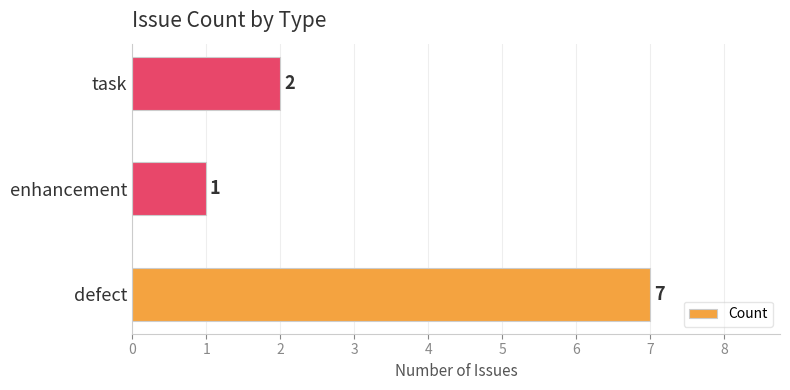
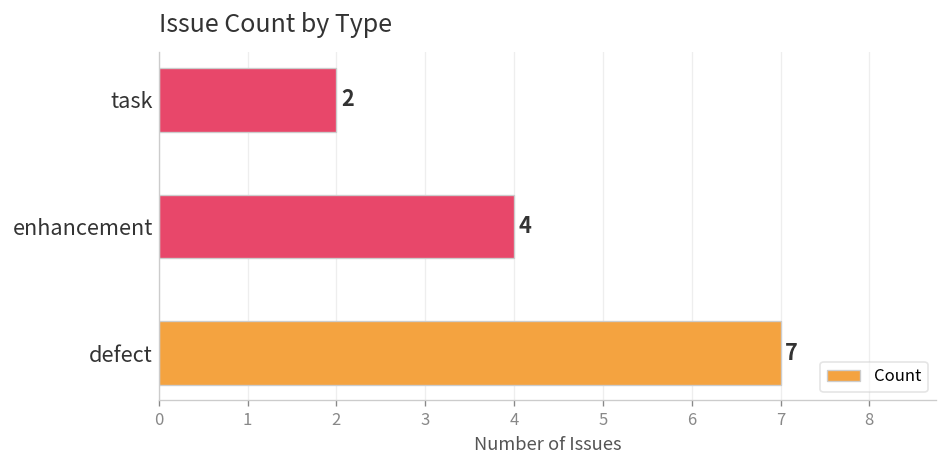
  {
    "task": 2,
-   "enhancement": 1,
+   "enhancement": 4,
    "defect": 7
  }
